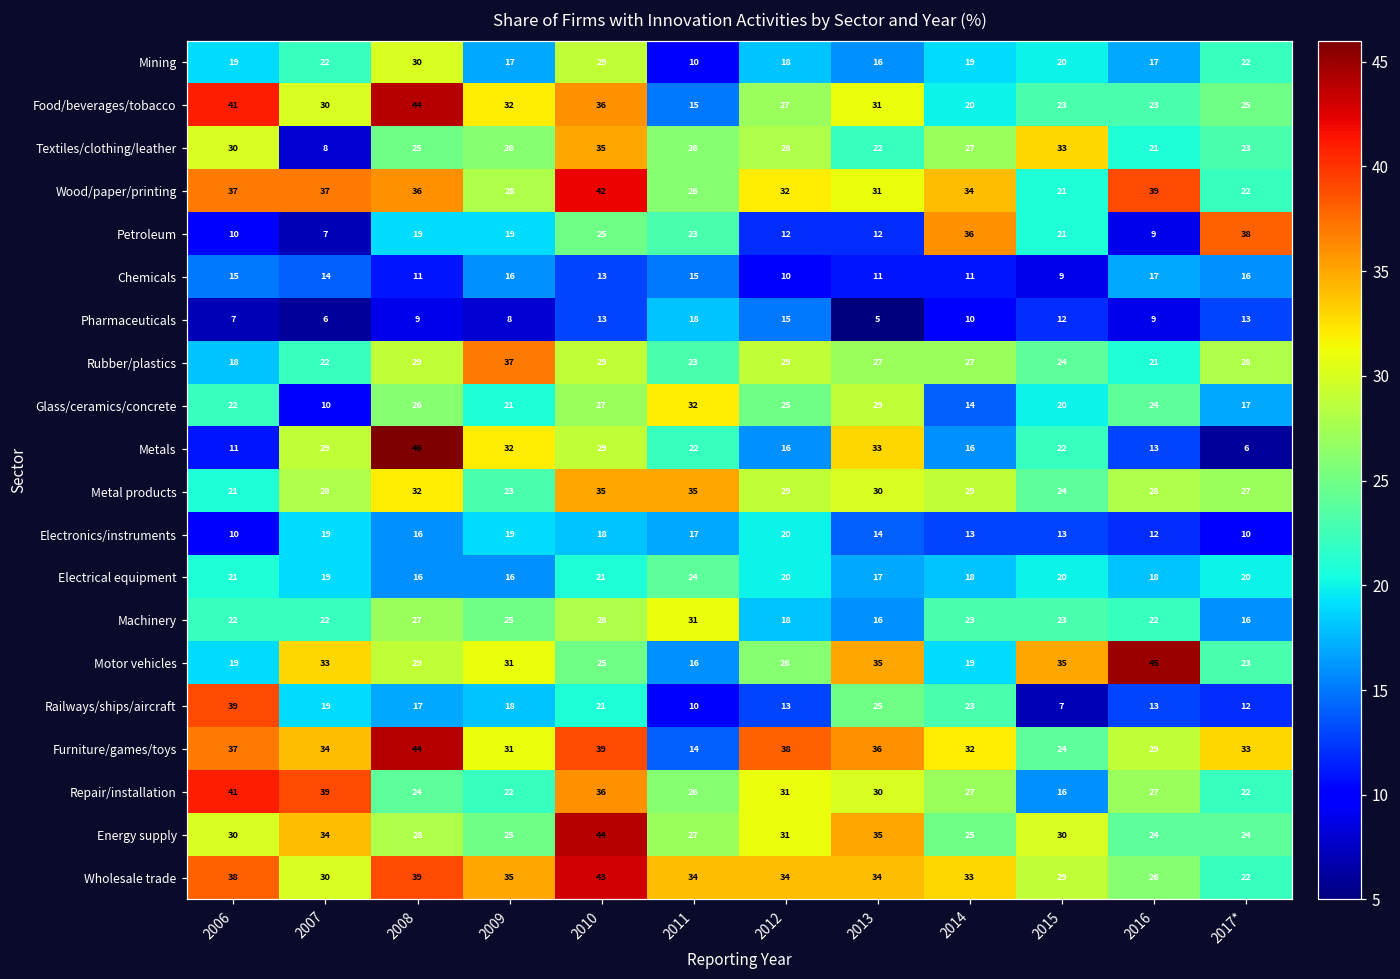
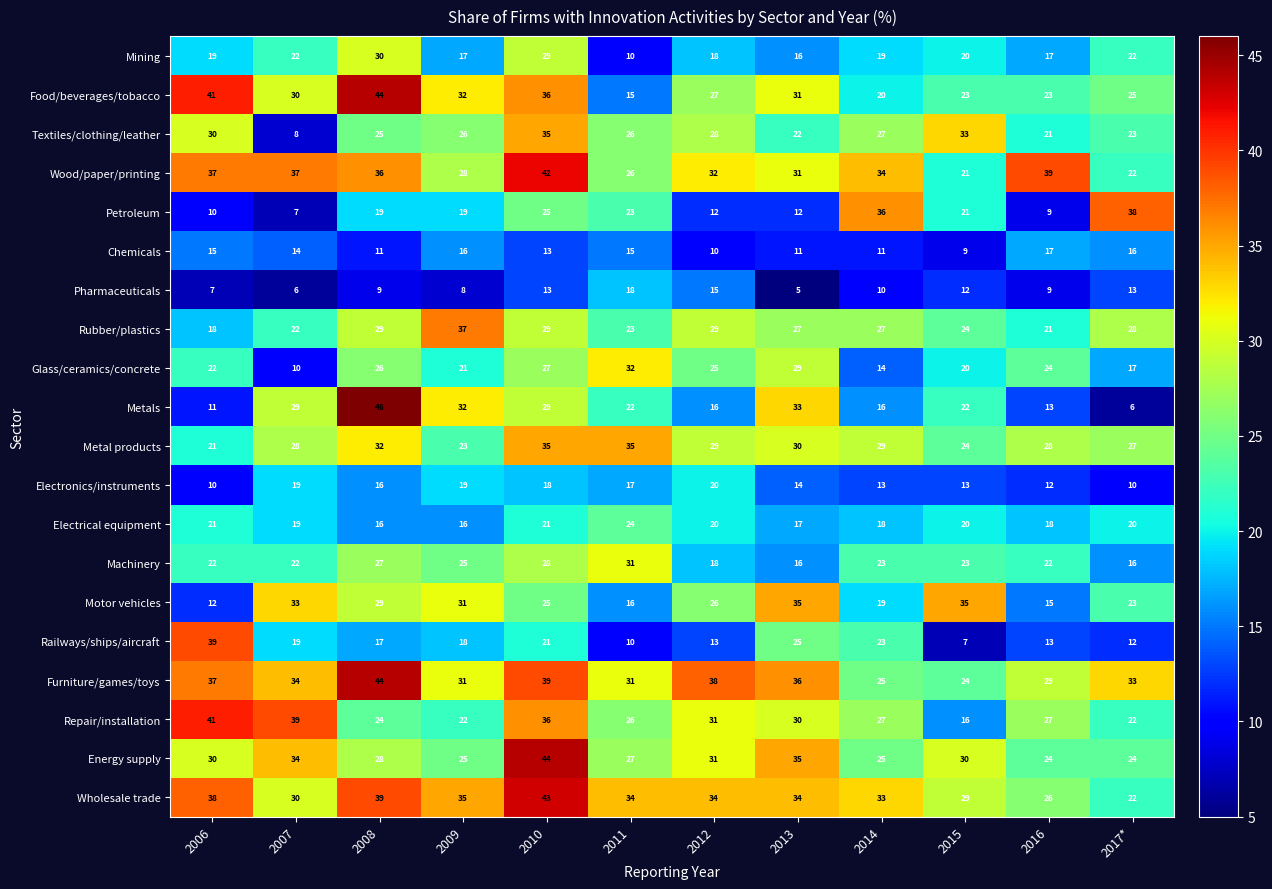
  {
    "Motor vehicles": {
-     "2006": 19,
+     "2006": 12,
      "2007": 33,
      "2008": 29,
      "2009": 31,
      "2010": 25,
      "2011": 16,
      "2012": 26,
      "2013": 35,
      "2014": 19,
      "2015": 35,
-     "2016": 45,
+     "2016": 15,
      "2017*": 23
    },
    "Furniture/games/toys": {
      "2006": 37,
      "2007": 34,
      "2008": 44,
      "2009": 31,
      "2010": 39,
-     "2011": 14,
+     "2011": 31,
      "2012": 38,
      "2013": 36,
-     "2014": 32,
+     "2014": 25,
      "2015": 24,
      "2016": 29,
      "2017*": 33
    }
  }
